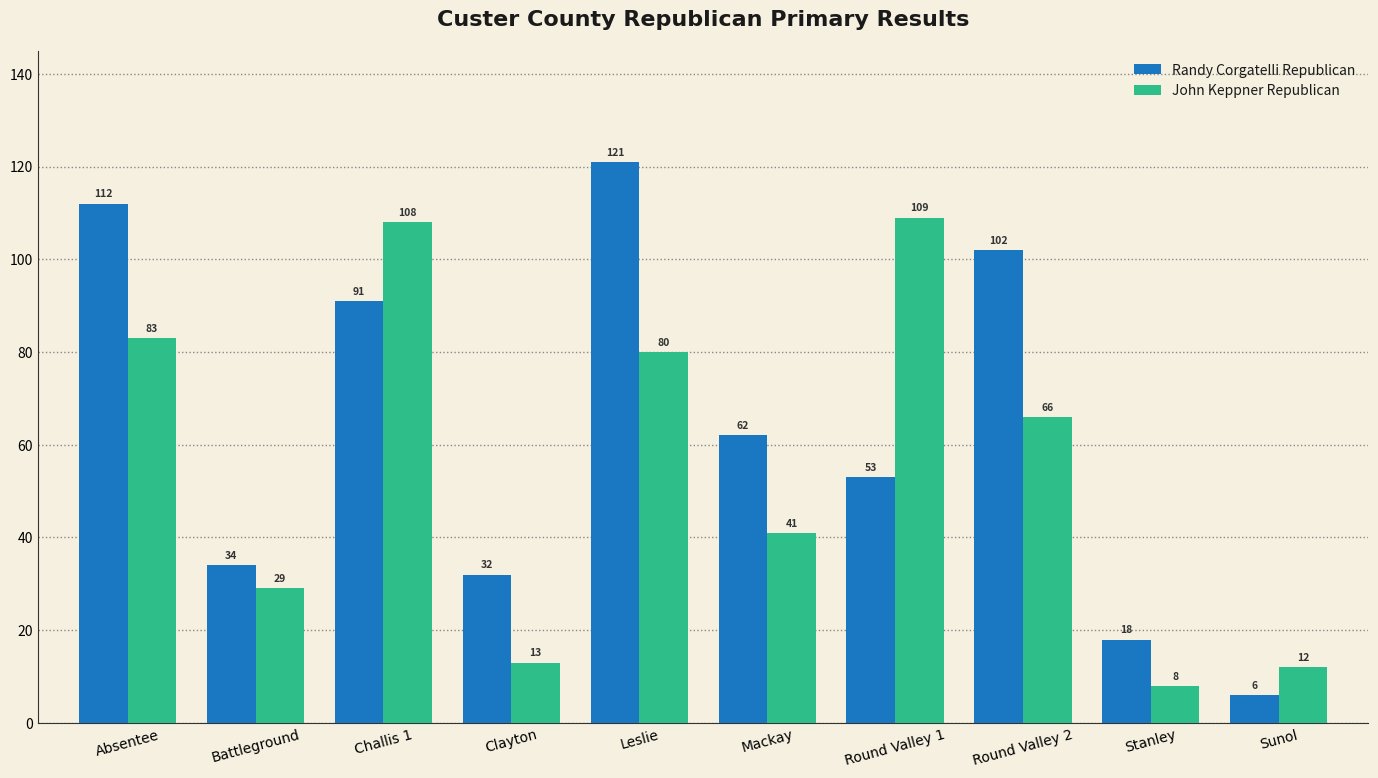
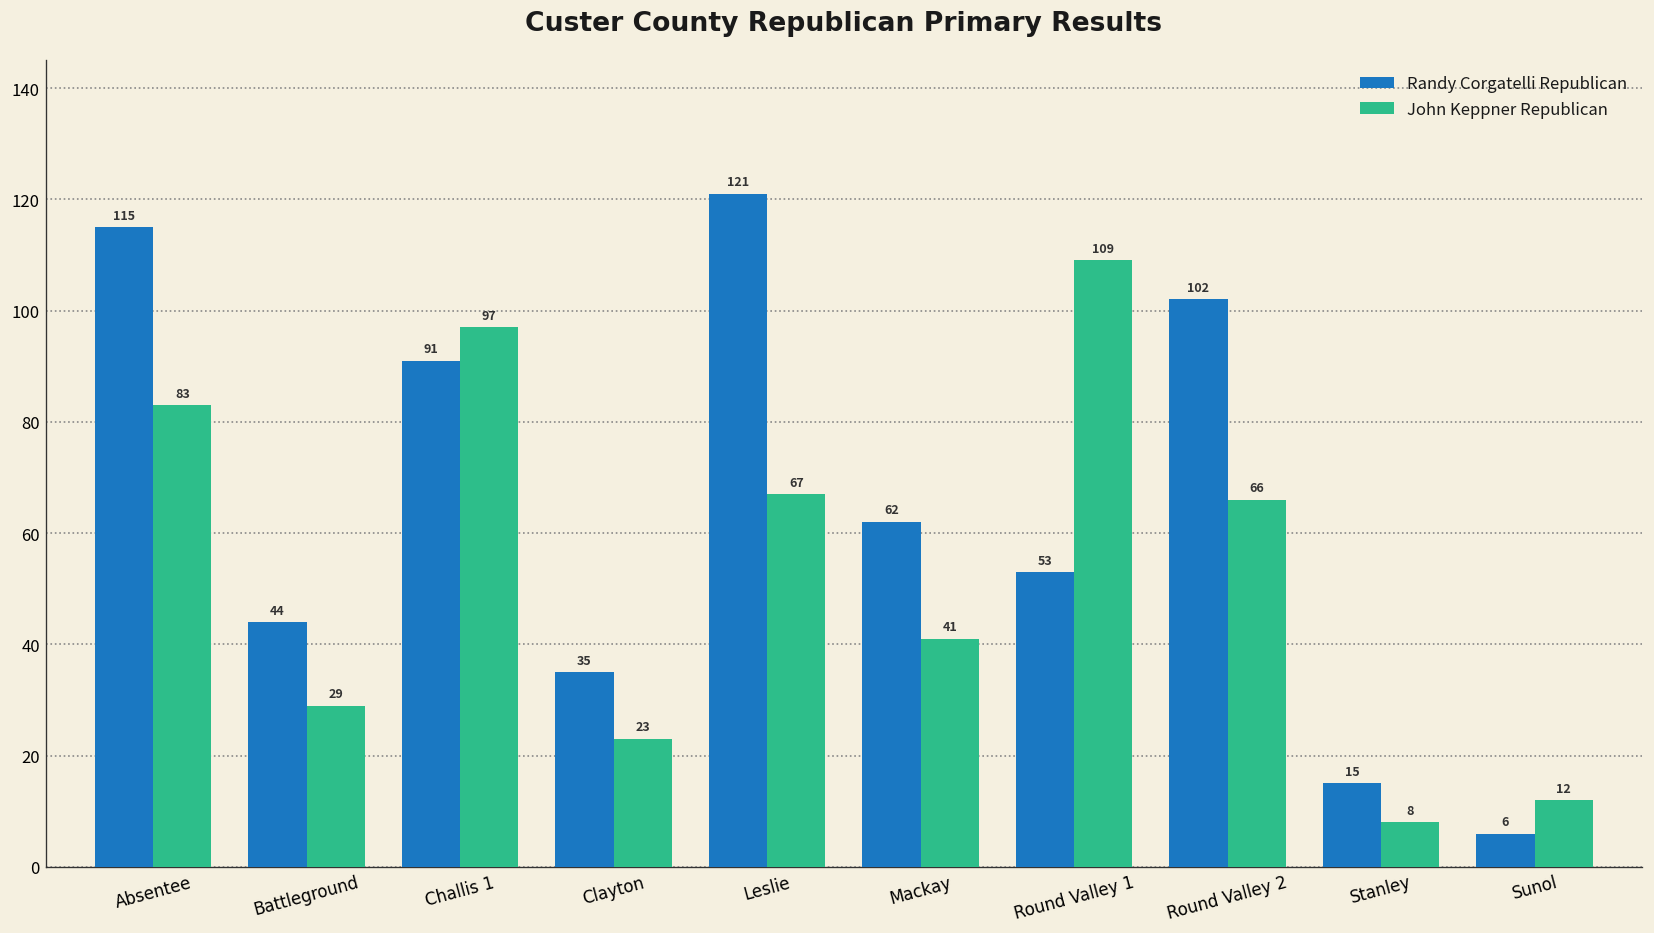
  {
    "Randy Corgatelli Republican": {
-     "Absentee": 112,
-     "Battleground": 34,
+     "Absentee": 115,
+     "Battleground": 44,
      "Challis 1": 91,
-     "Clayton": 32,
+     "Clayton": 35,
      "Leslie": 121,
      "Mackay": 62,
      "Round Valley 1": 53,
      "Round Valley 2": 102,
-     "Stanley": 18,
+     "Stanley": 15,
      "Sunol": 6
    },
    "John Keppner Republican": {
      "Absentee": 83,
      "Battleground": 29,
-     "Challis 1": 108,
-     "Clayton": 13,
-     "Leslie": 80,
+     "Challis 1": 97,
+     "Clayton": 23,
+     "Leslie": 67,
      "Mackay": 41,
      "Round Valley 1": 109,
      "Round Valley 2": 66,
      "Stanley": 8,
      "Sunol": 12
    }
  }
